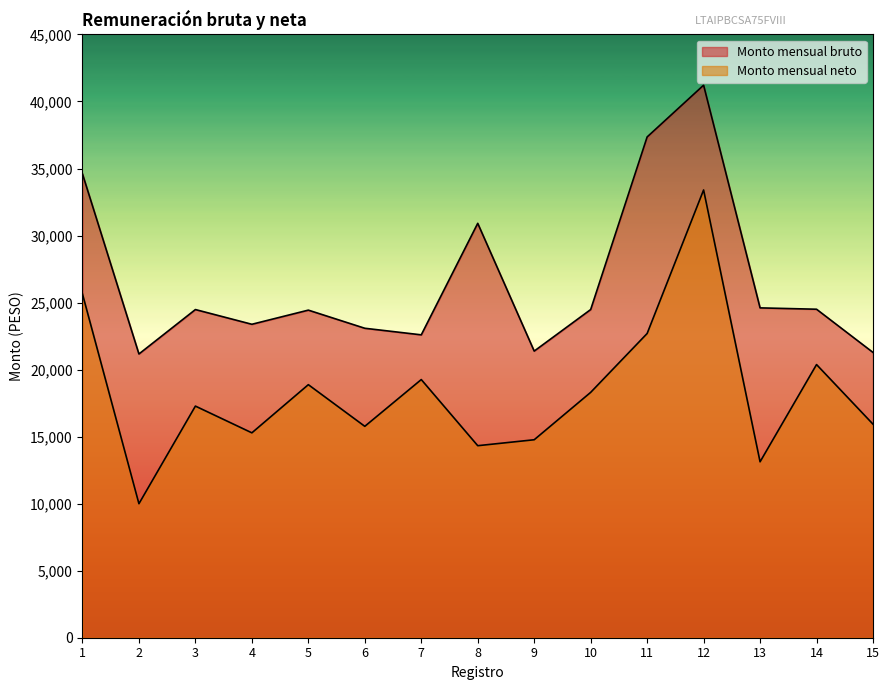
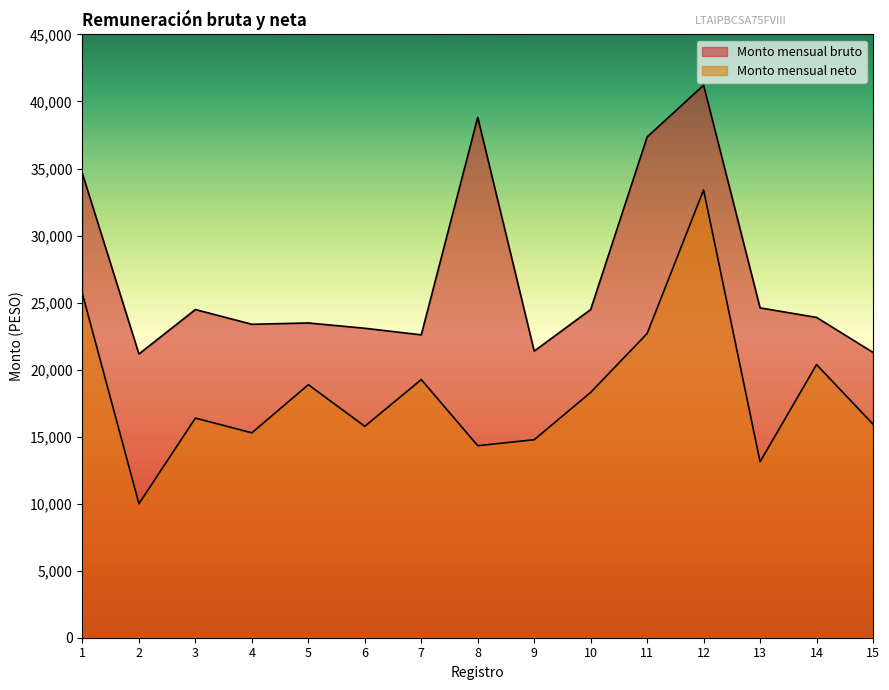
  {
    "Monto mensual bruto": {
      "1": "34,600",
      "2": "21,200",
      "3": "24,500",
      "4": "23,400",
-     "5": "24,400",
+     "5": "23,500",
      "6": "23,100",
      "7": "22,600",
-     "8": "30,900",
+     "8": "38,800",
      "9": "21,400",
      "10": "24,500",
      "11": "37,400",
      "12": "41,200",
      "13": "24,600",
-     "14": "24,500",
+     "14": "23,900",
      "15": "21,300"
    },
    "Monto mensual neto": {
      "1": "25,600",
      "2": "10,000",
-     "3": "17,300",
+     "3": "16,400",
      "4": "15,300",
      "5": "18,900",
      "6": "15,800",
      "7": "19,300",
      "8": "14,300",
      "9": "14,800",
      "10": "18,300",
      "11": "22,700",
      "12": "33,400",
      "13": "13,100",
      "14": "20,400",
      "15": "15,900"
    }
  }
